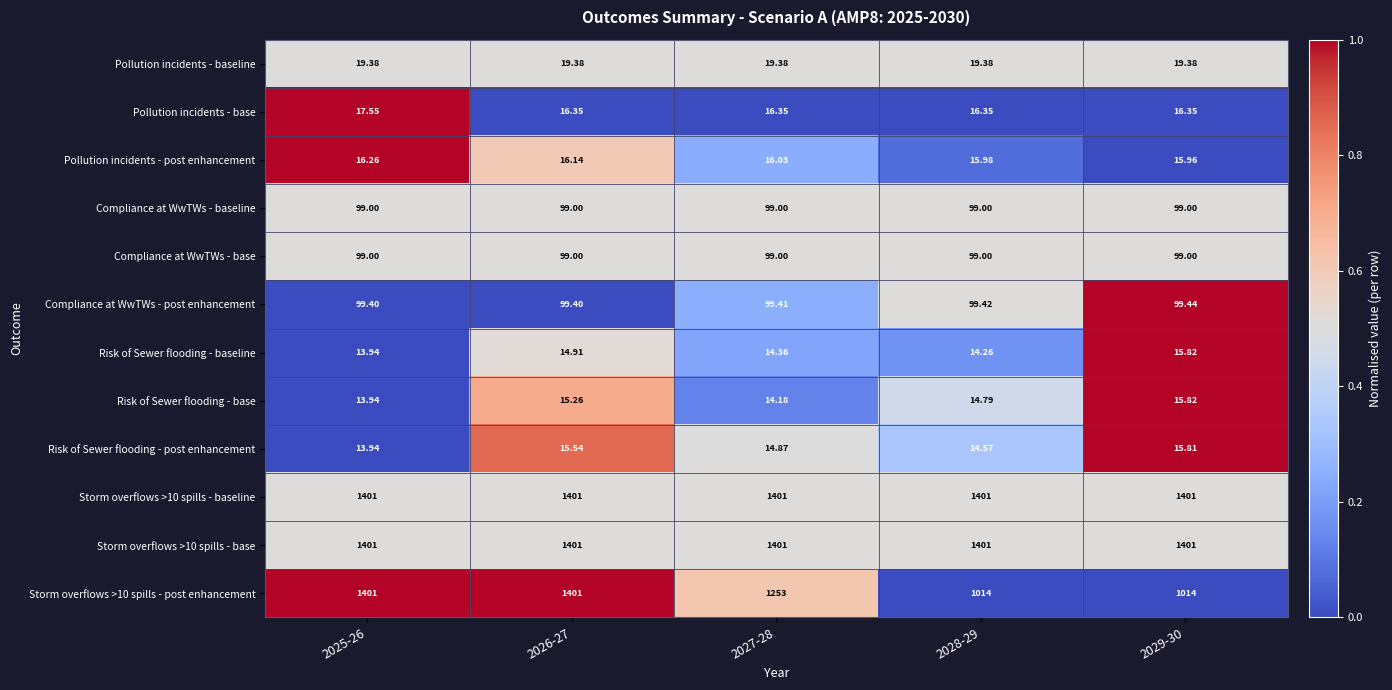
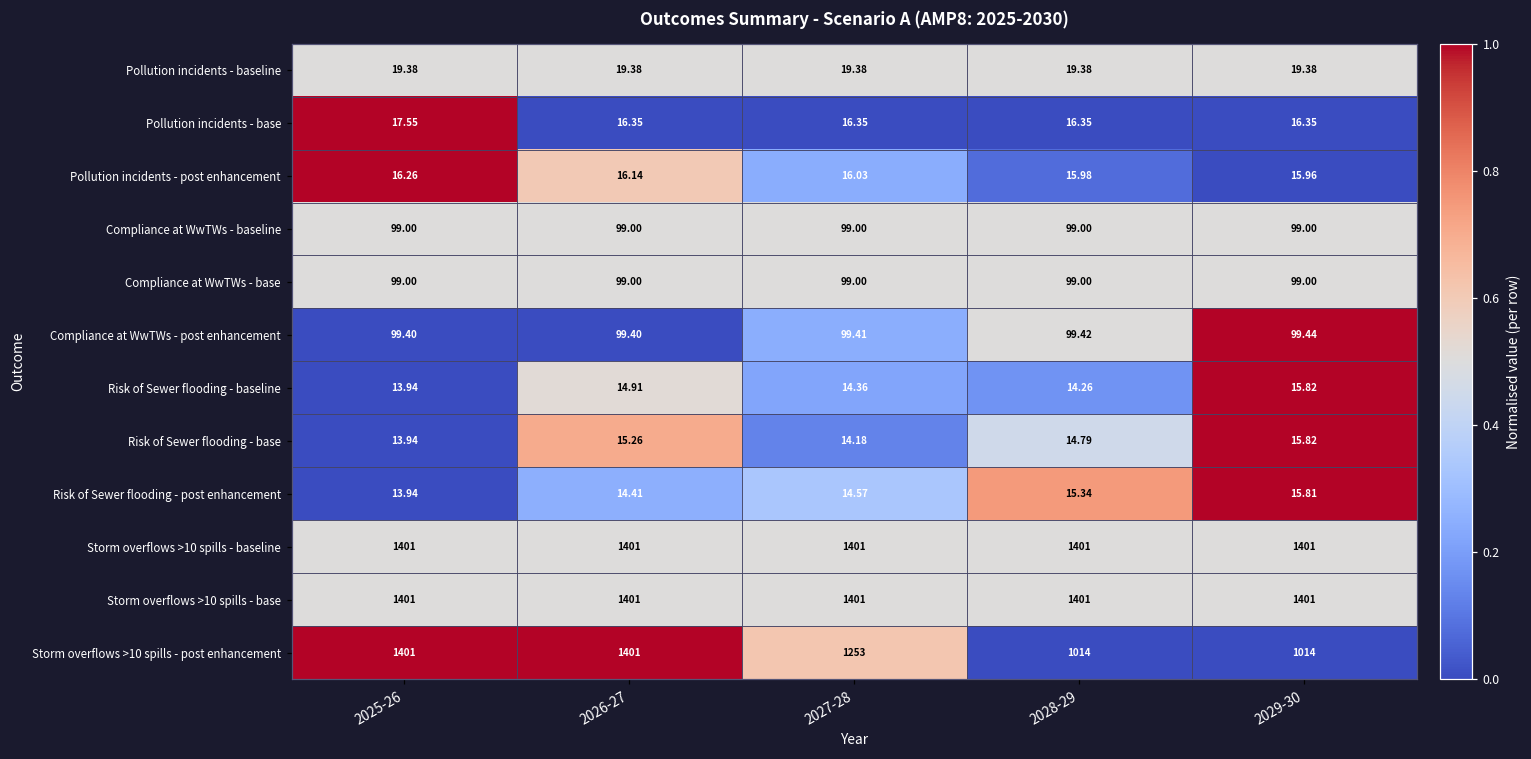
  {
    "Pollution incidents - baseline": {
      "2025-26": 19.38,
      "2026-27": 19.38,
      "2027-28": 19.38,
      "2028-29": 19.38,
      "2029-30": 19.38
    },
    "Pollution incidents - base": {
      "2025-26": 17.55,
      "2026-27": 16.35,
      "2027-28": 16.35,
      "2028-29": 16.35,
      "2029-30": 16.35
    },
    "Pollution incidents - post enhancement": {
      "2025-26": 16.26,
      "2026-27": 16.14,
      "2027-28": 16.03,
      "2028-29": 15.98,
      "2029-30": 15.96
    },
    "Compliance at WwTWs - baseline": {
      "2025-26": 99.00,
      "2026-27": 99.00,
      "2027-28": 99.00,
      "2028-29": 99.00,
      "2029-30": 99.00
    },
    "Compliance at WwTWs - base": {
      "2025-26": 99.00,
      "2026-27": 99.00,
      "2027-28": 99.00,
      "2028-29": 99.00,
      "2029-30": 99.00
    },
    "Compliance at WwTWs - post enhancement": {
      "2025-26": 99.40,
      "2026-27": 99.40,
      "2027-28": 99.41,
      "2028-29": 99.42,
      "2029-30": 99.44
    },
    "Risk of Sewer flooding - baseline": {
      "2025-26": 13.94,
      "2026-27": 14.91,
      "2027-28": 14.36,
      "2028-29": 14.26,
      "2029-30": 15.82
    },
    "Risk of Sewer flooding - base": {
      "2025-26": 13.94,
      "2026-27": 15.26,
      "2027-28": 14.18,
      "2028-29": 14.79,
      "2029-30": 15.82
    },
    "Risk of Sewer flooding - post enhancement": {
      "2025-26": 13.94,
-     "2026-27": 15.54,
-     "2027-28": 14.87,
-     "2028-29": 14.57,
+     "2026-27": 14.41,
+     "2027-28": 14.57,
+     "2028-29": 15.34,
      "2029-30": 15.81
    },
    "Storm overflows >10 spills - baseline": {
      "2025-26": 1401,
      "2026-27": 1401,
      "2027-28": 1401,
      "2028-29": 1401,
      "2029-30": 1401
    },
    "Storm overflows >10 spills - base": {
      "2025-26": 1401,
      "2026-27": 1401,
      "2027-28": 1401,
      "2028-29": 1401,
      "2029-30": 1401
    },
    "Storm overflows >10 spills - post enhancement": {
      "2025-26": 1401,
      "2026-27": 1401,
      "2027-28": 1253,
      "2028-29": 1014,
      "2029-30": 1014
    }
  }
